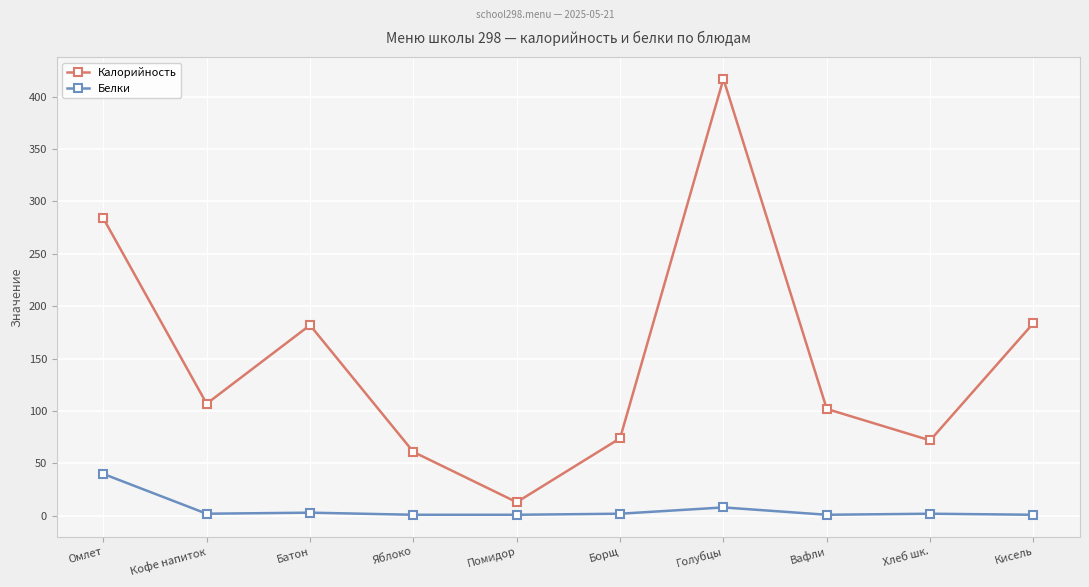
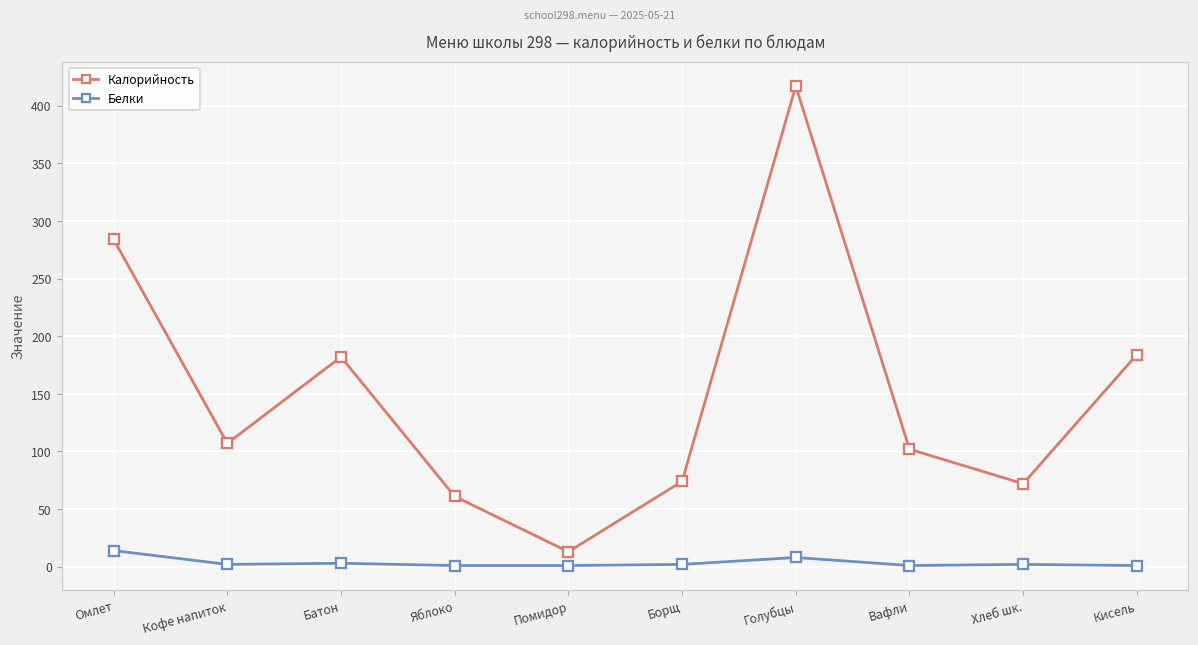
  {
    "Калорийность": {
      "Омлет": 284,
      "Кофе напиток": 107,
      "Батон": 182,
      "Яблоко": 61,
      "Помидор": 13,
      "Борщ": 74,
      "Голубцы": 417,
      "Вафли": 102,
      "Хлеб шк.": 72,
      "Кисель": 184
    },
    "Белки": {
-     "Омлет": 40,
+     "Омлет": 14,
      "Кофе напиток": 2,
      "Батон": 3,
      "Яблоко": 1,
      "Помидор": 1,
      "Борщ": 2,
      "Голубцы": 8,
      "Вафли": 1,
      "Хлеб шк.": 2,
      "Кисель": 1
    }
  }
